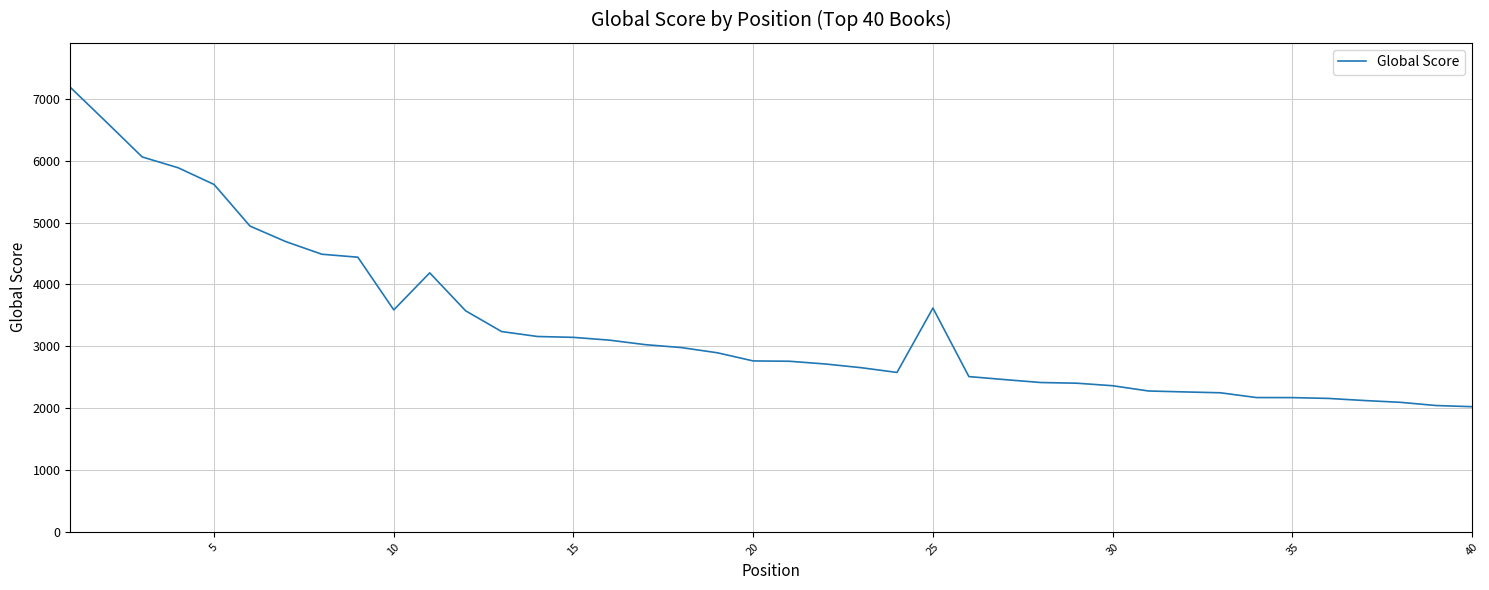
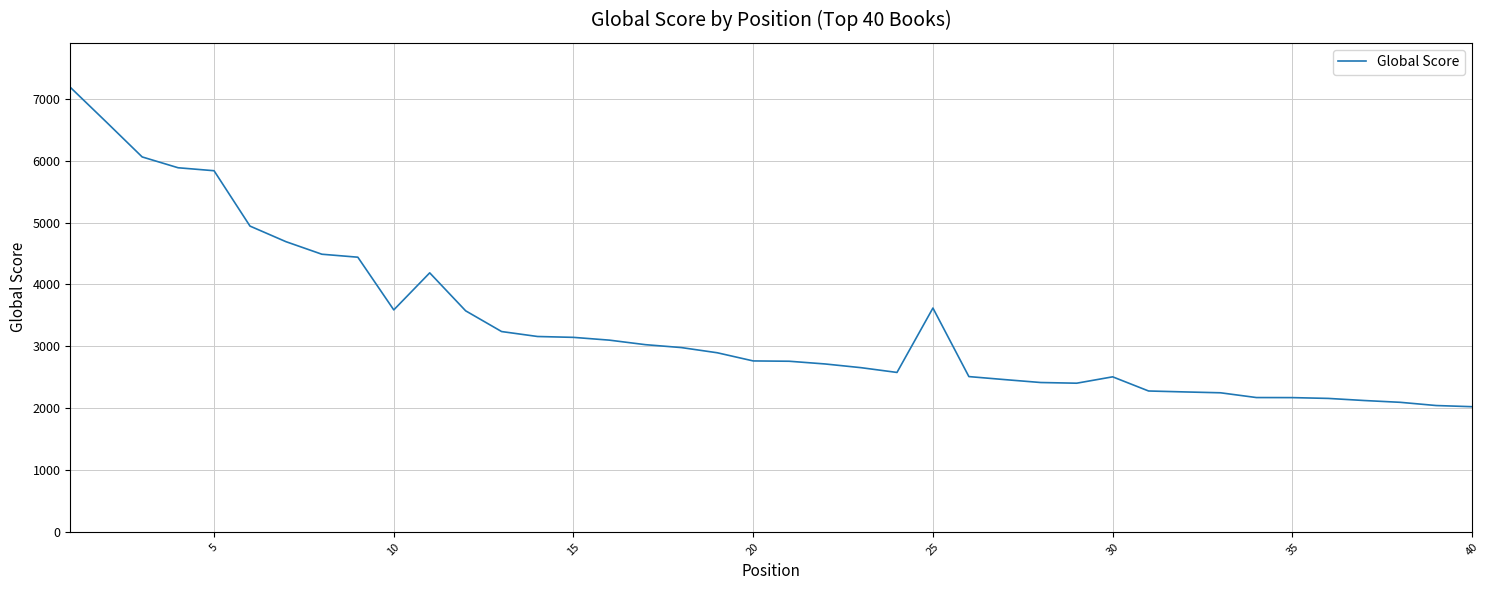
  {
-   "5": 5600,
+   "5": 5800,
    "10": 3600,
    "15": 3100,
    "20": 2800,
    "25": 3600,
-   "30": 2400,
+   "30": 2500,
    "35": 2200,
    "40": 2000
  }
